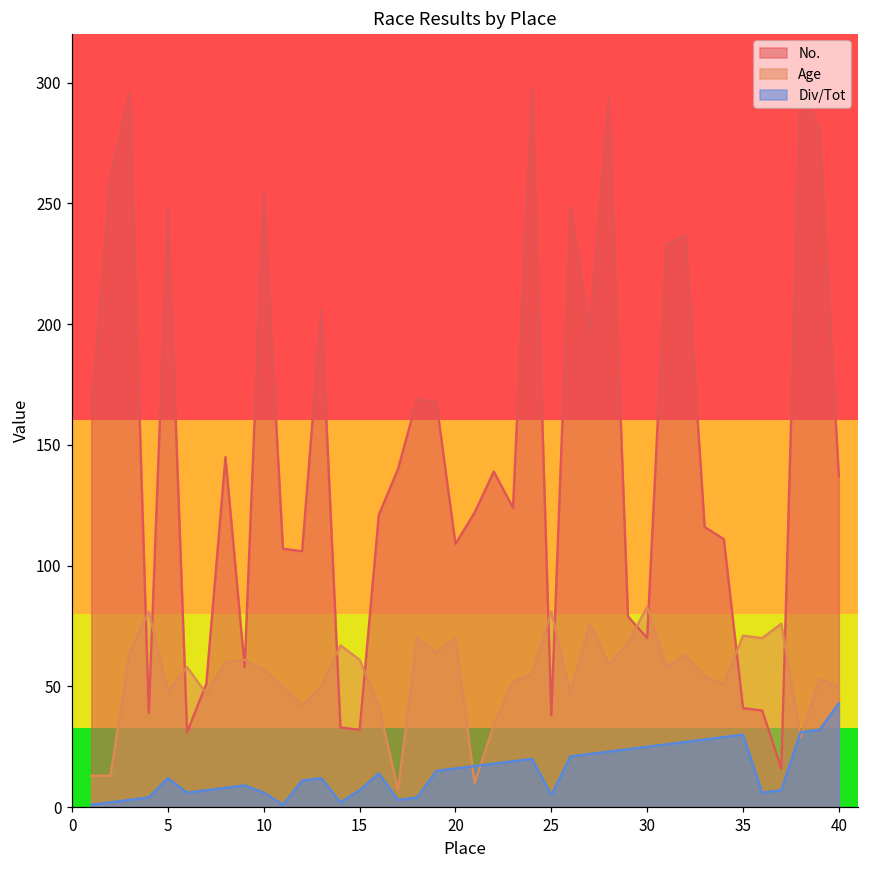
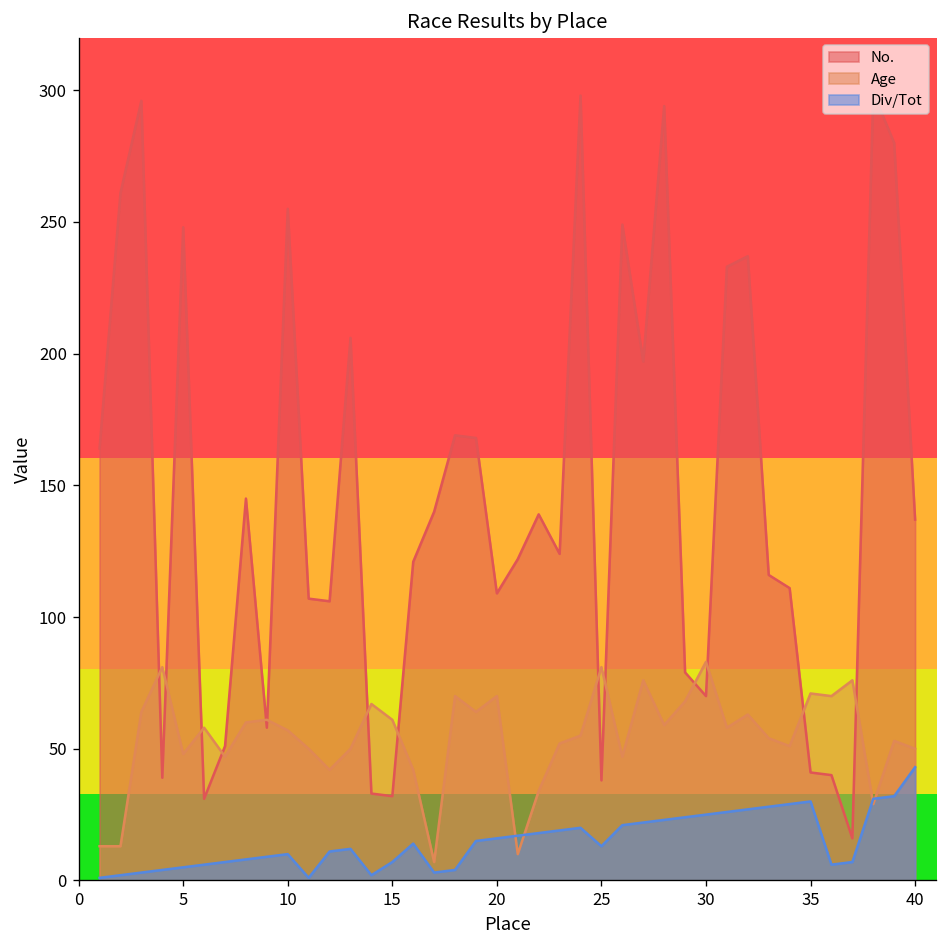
  {
    "Div/Tot": {
-     "5": 12,
-     "10": 6,
+     "5": 5,
+     "10": 10,
      "15": 7,
      "20": 16,
-     "25": 5,
+     "25": 13,
      "30": 25,
      "35": 30,
      "40": 43
    }
  }
